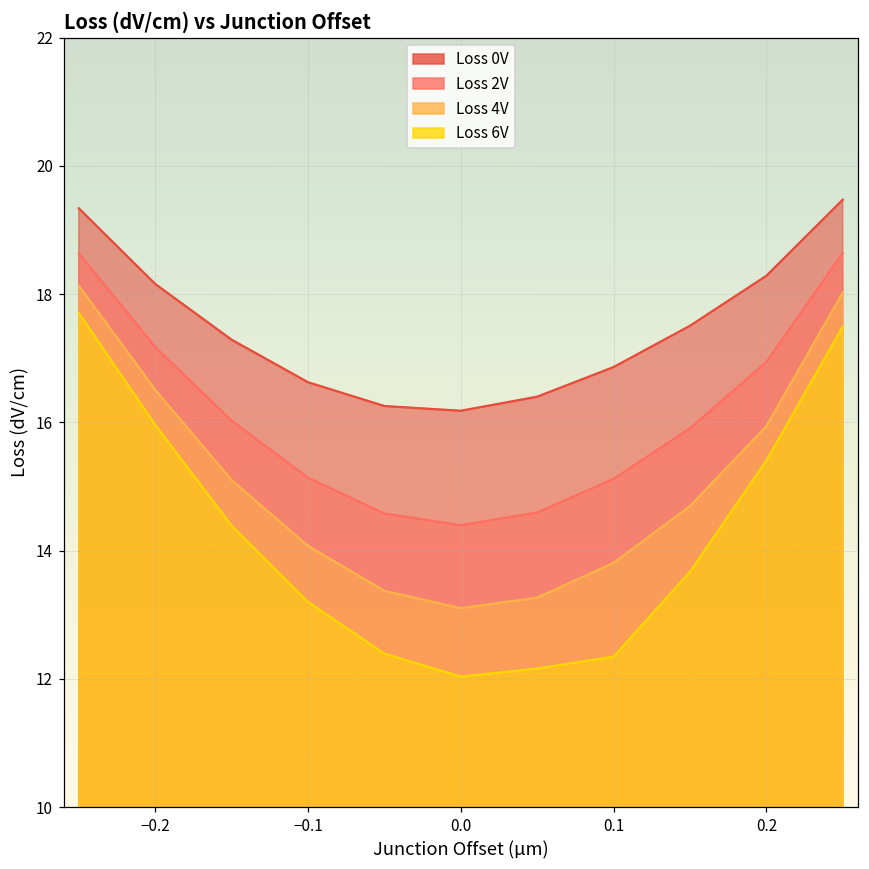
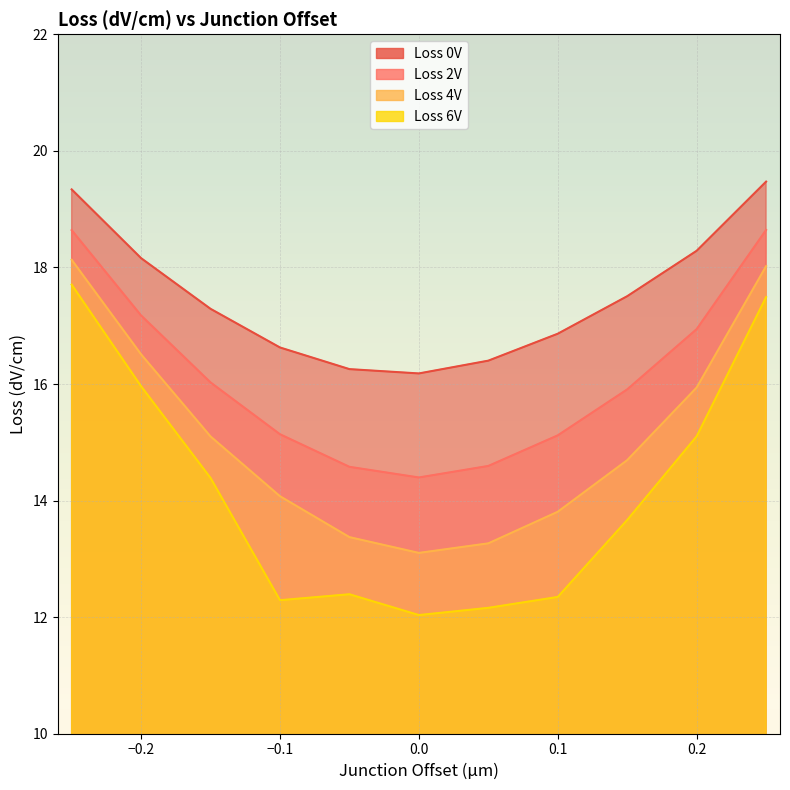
  {
    "Loss 6V": {
      "−0.2": 16.0,
-     "−0.1": 13.2,
+     "−0.1": 12.3,
      "0.0": 12.0,
      "0.1": 12.3,
-     "0.2": 15.4
+     "0.2": 15.1
    }
  }
